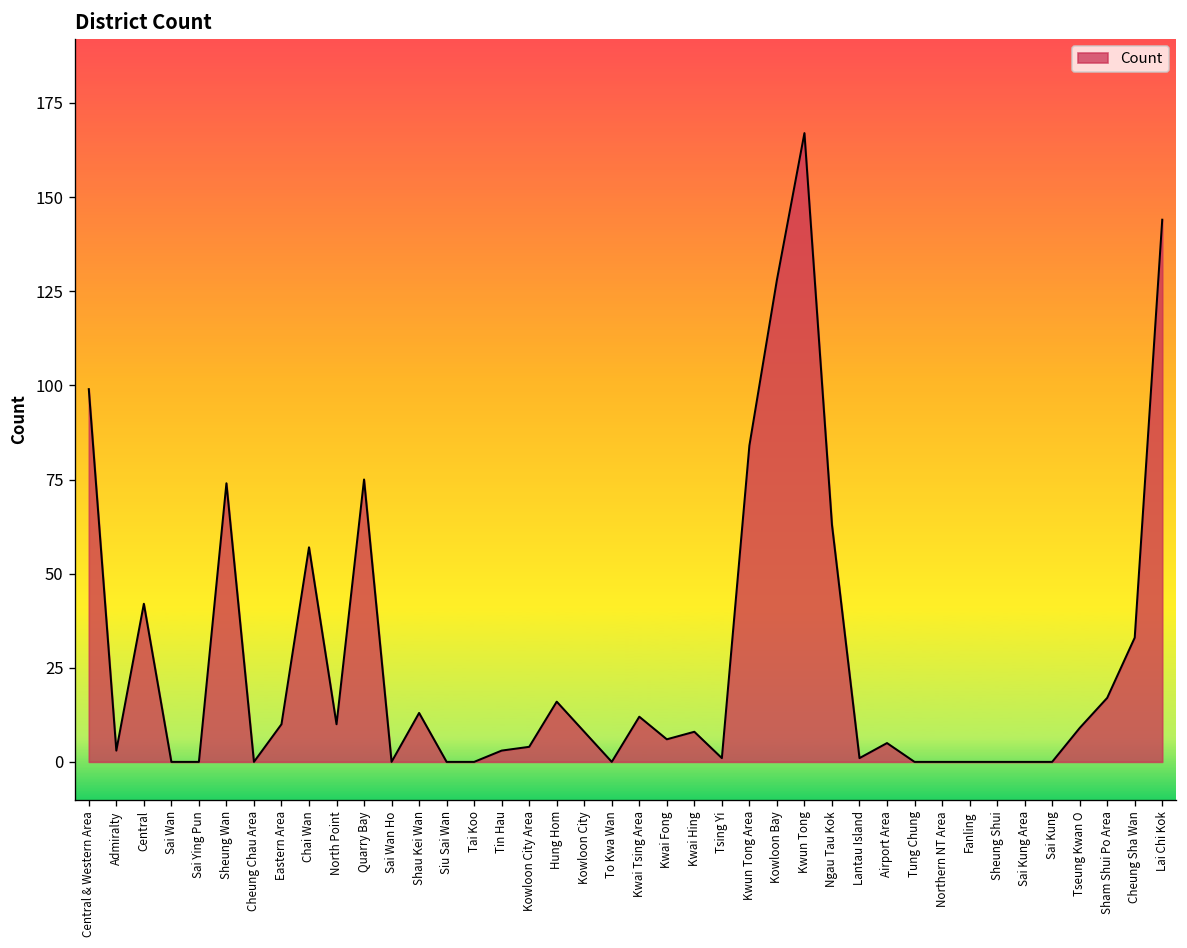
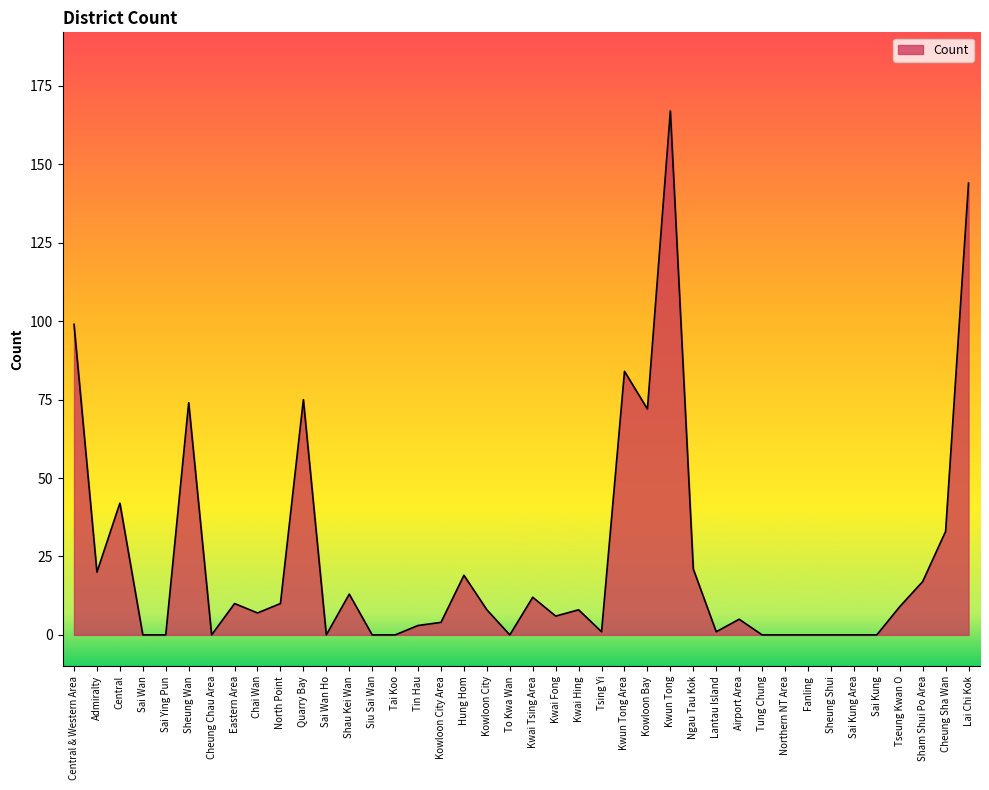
  {
    "Central & Western Area": 99,
-   "Admiralty": 3,
+   "Admiralty": 20,
    "Central": 42,
    "Sai Wan": 0,
    "Sai Ying Pun": 0,
    "Sheung Wan": 74,
    "Cheung Chau Area": 0,
    "Eastern Area": 10,
-   "Chai Wan": 57,
+   "Chai Wan": 7,
    "North Point": 10,
    "Quarry Bay": 75,
    "Sai Wan Ho": 0,
    "Shau Kei Wan": 13,
    "Siu Sai Wan": 0,
    "Tai Koo": 0,
    "Tin Hau": 3,
    "Kowloon City Area": 4,
-   "Hung Hom": 16,
+   "Hung Hom": 19,
    "Kowloon City": 8,
    "To Kwa Wan": 0,
    "Kwai Tsing Area": 12,
    "Kwai Fong": 6,
    "Kwai Hing": 8,
    "Tsing Yi": 1,
    "Kwun Tong Area": 84,
-   "Kowloon Bay": 128,
+   "Kowloon Bay": 72,
    "Kwun Tong": 167,
-   "Ngau Tau Kok": 63,
+   "Ngau Tau Kok": 21,
    "Lantau Island": 1,
    "Airport Area": 5,
    "Tung Chung": 0,
    "Northern NT Area": 0,
    "Fanling": 0,
    "Sheung Shui": 0,
    "Sai Kung Area": 0,
    "Sai Kung": 0,
    "Tseung Kwan O": 9,
    "Sham Shui Po Area": 17,
    "Cheung Sha Wan": 33,
    "Lai Chi Kok": 144
  }
